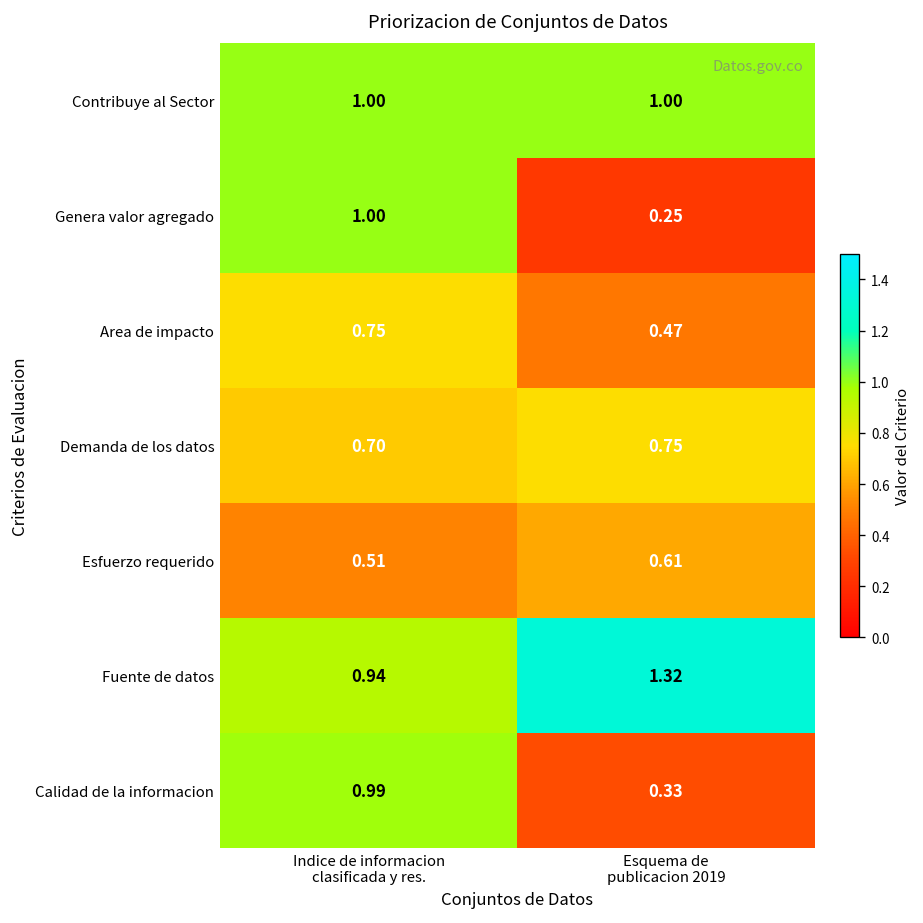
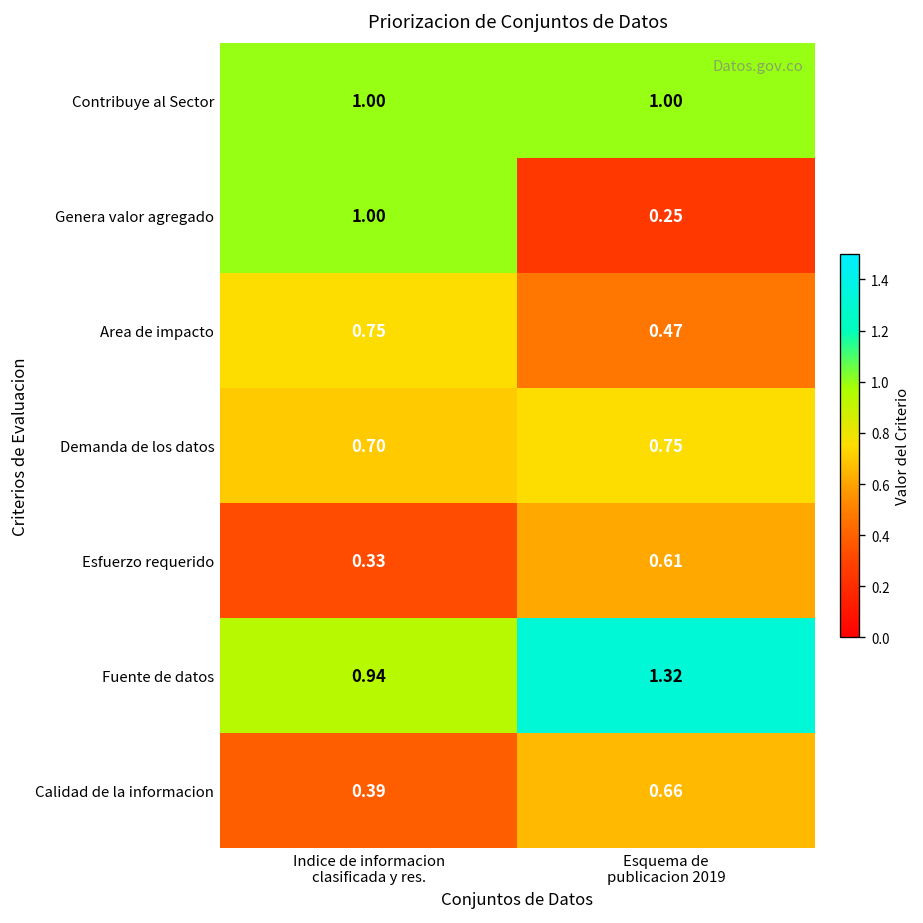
  {
    "Contribuye al Sector": {
      "Indice de informacion clasificada y res.": 1.00
    },
    "Genera valor agregado": {
      "Indice de informacion clasificada y res.": 1.00,
      "Esquema de publicacion 2019": 0.25
    },
    "Area de impacto": {
      "Indice de informacion clasificada y res.": 0.75,
      "Esquema de publicacion 2019": 0.47
    },
    "Demanda de los datos": {
      "Indice de informacion clasificada y res.": 0.70,
      "Esquema de publicacion 2019": 0.75
    },
    "Esfuerzo requerido": {
-     "Indice de informacion clasificada y res.": 0.51,
+     "Indice de informacion clasificada y res.": 0.33,
      "Esquema de publicacion 2019": 0.61
    },
    "Fuente de datos": {
      "Indice de informacion clasificada y res.": 0.94,
      "Esquema de publicacion 2019": 1.32
    },
    "Calidad de la informacion": {
-     "Indice de informacion clasificada y res.": 0.99,
-     "Esquema de publicacion 2019": 0.33
+     "Indice de informacion clasificada y res.": 0.39,
+     "Esquema de publicacion 2019": 0.66
    }
  }
